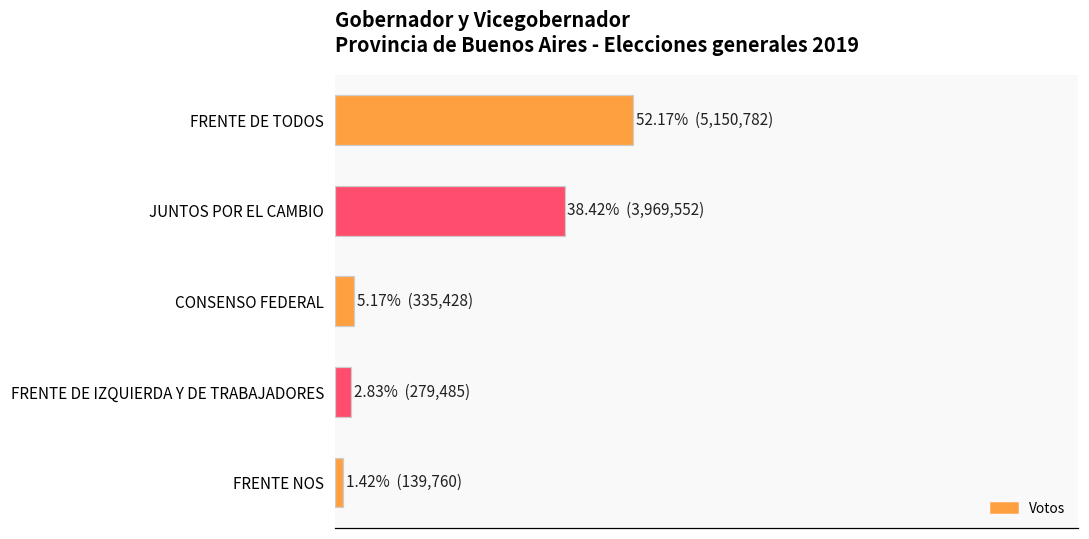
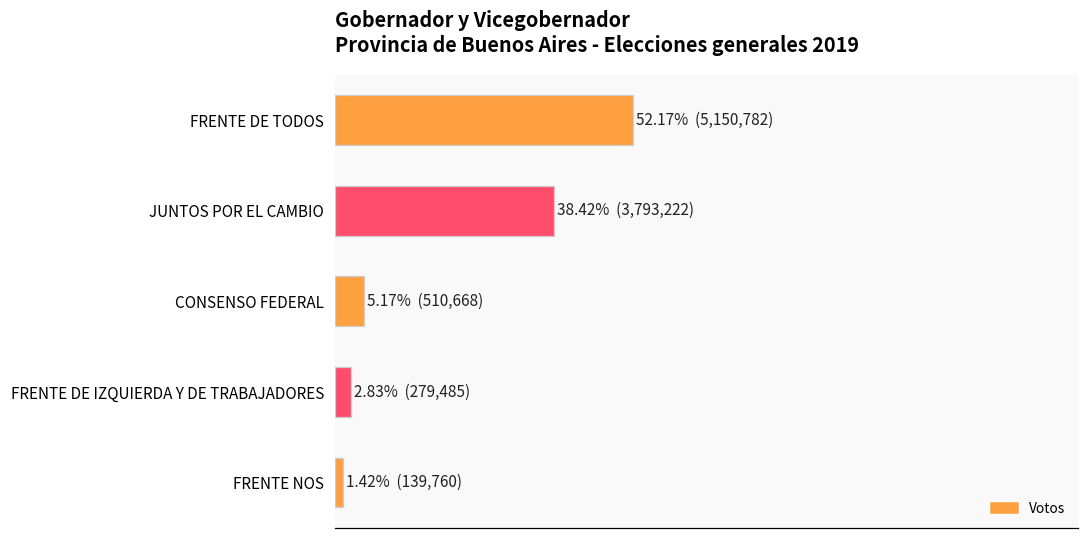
  {
    "FRENTE DE TODOS": "52.17%",
-   "JUNTOS POR EL CAMBIO": "(3,969,552)",
-   "CONSENSO FEDERAL": "(335,428)",
+   "JUNTOS POR EL CAMBIO": "(3,793,222)",
+   "CONSENSO FEDERAL": "(510,668)",
    "FRENTE DE IZQUIERDA Y DE TRABAJADORES": "2.83%",
    "FRENTE NOS": "1.42%"
  }
